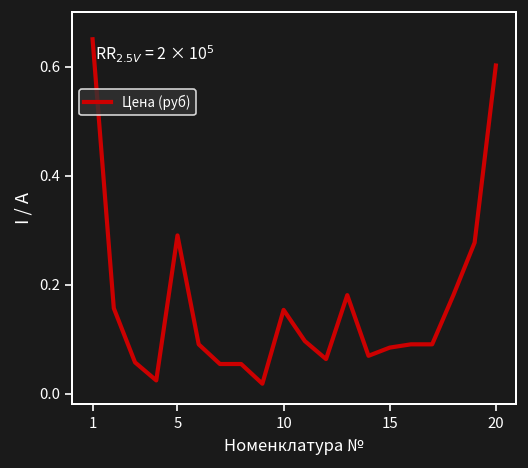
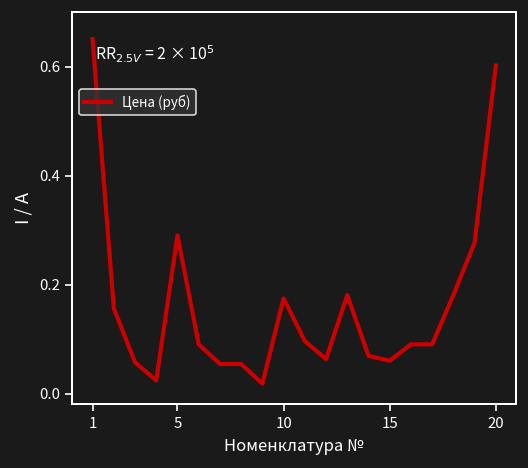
  {
    "1": 0.65,
    "5": 0.29,
-   "10": 0.15,
-   "15": 0.08,
+   "10": 0.17,
+   "15": 0.06,
    "20": 0.60
  }
